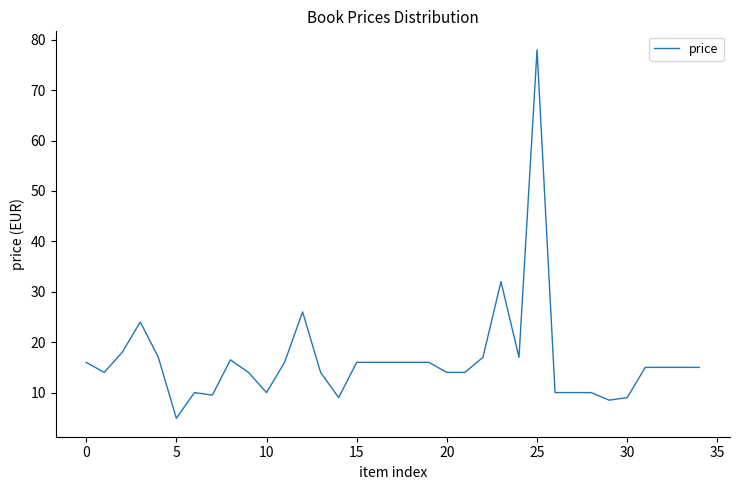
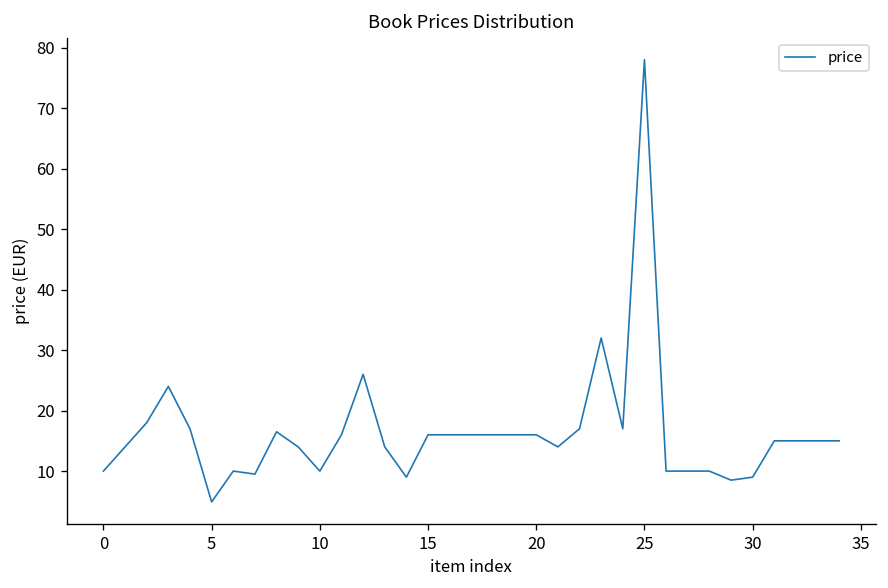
  {
-   "0": 16,
+   "0": 10,
    "5": 5,
    "10": 10,
    "15": 16,
-   "20": 14,
+   "20": 16,
    "25": 78,
    "30": 9
  }
